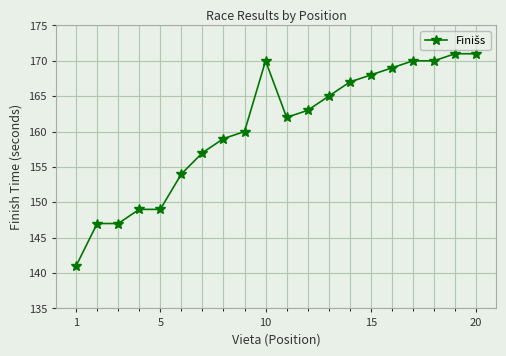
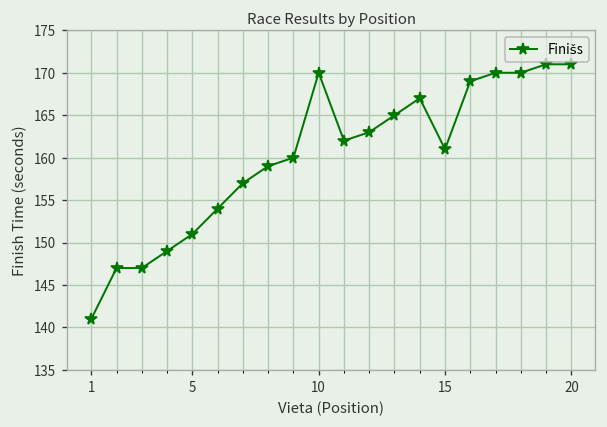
  {
    "1": 141,
-   "5": 149,
+   "5": 151,
    "10": 170,
-   "15": 168,
+   "15": 161,
    "20": 171
  }
